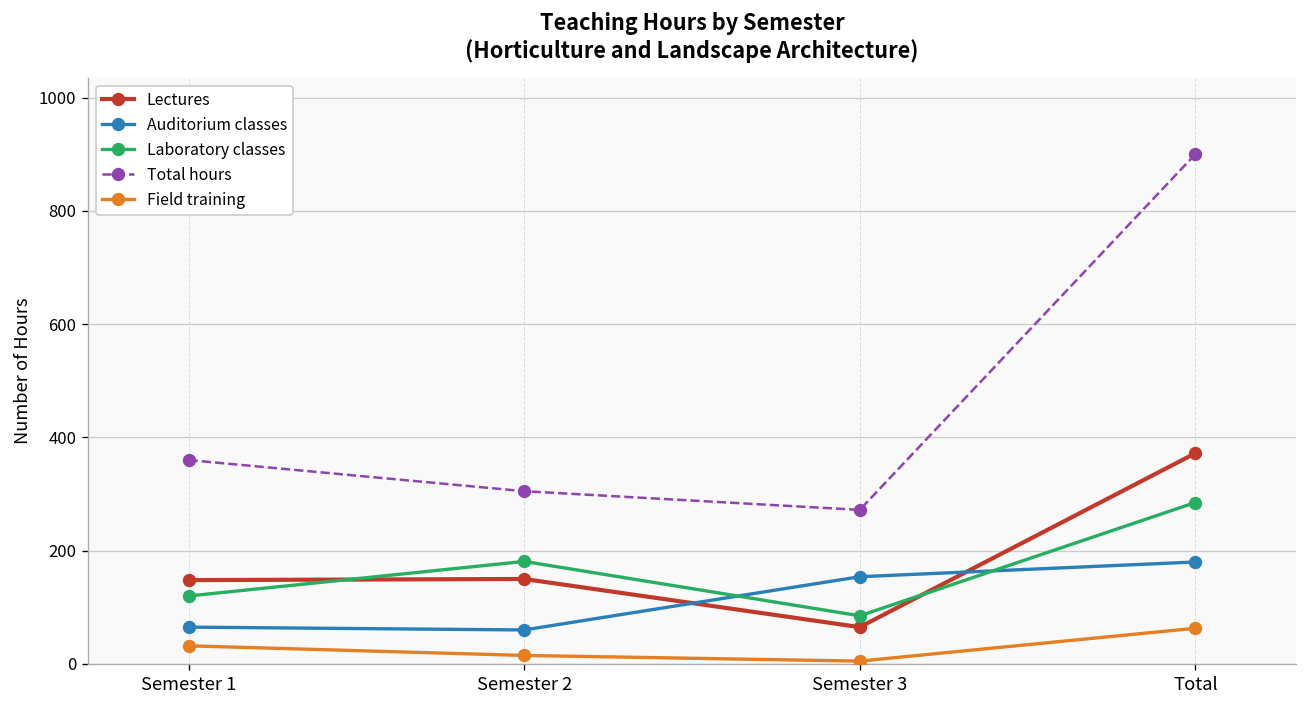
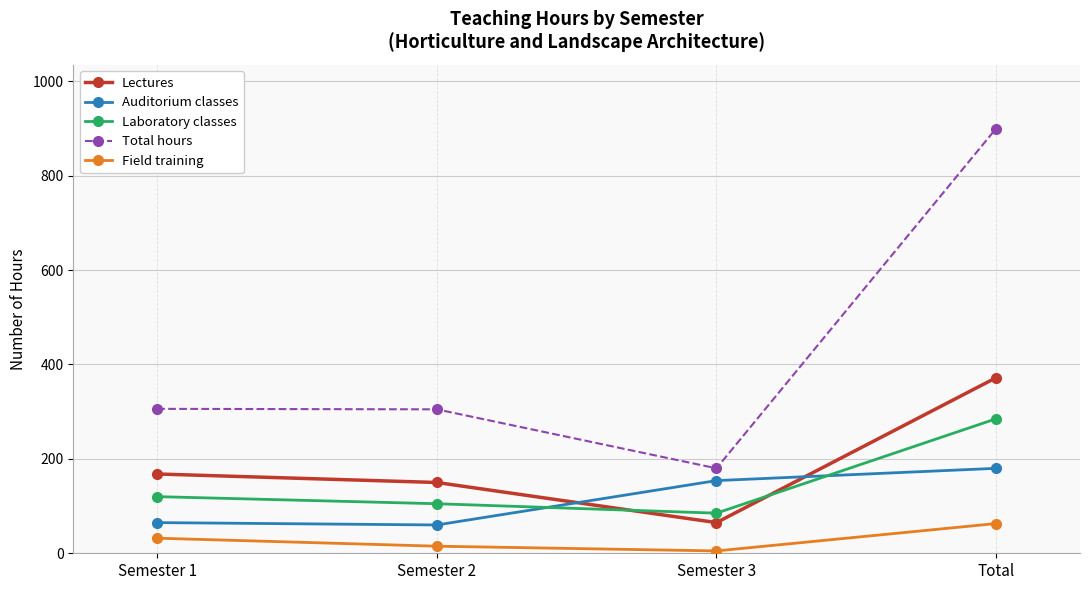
  {
    "Lectures": {
-     "Semester 1": 150,
+     "Semester 1": 170,
      "Semester 2": 150,
      "Semester 3": 70,
      "Total": 370
    },
    "Auditorium classes": {
      "Semester 1": 70,
      "Semester 2": 60,
      "Semester 3": 150,
      "Total": 180
    },
    "Laboratory classes": {
      "Semester 1": 120,
-     "Semester 2": 180,
+     "Semester 2": 110,
      "Semester 3": 90,
      "Total": 290
    },
    "Total hours": {
-     "Semester 1": 360,
+     "Semester 1": 310,
      "Semester 2": 310,
-     "Semester 3": 270,
+     "Semester 3": 180,
      "Total": 900
    },
    "Field training": {
      "Semester 1": 30,
      "Semester 2": 20,
      "Semester 3": 10,
      "Total": 60
    }
  }
